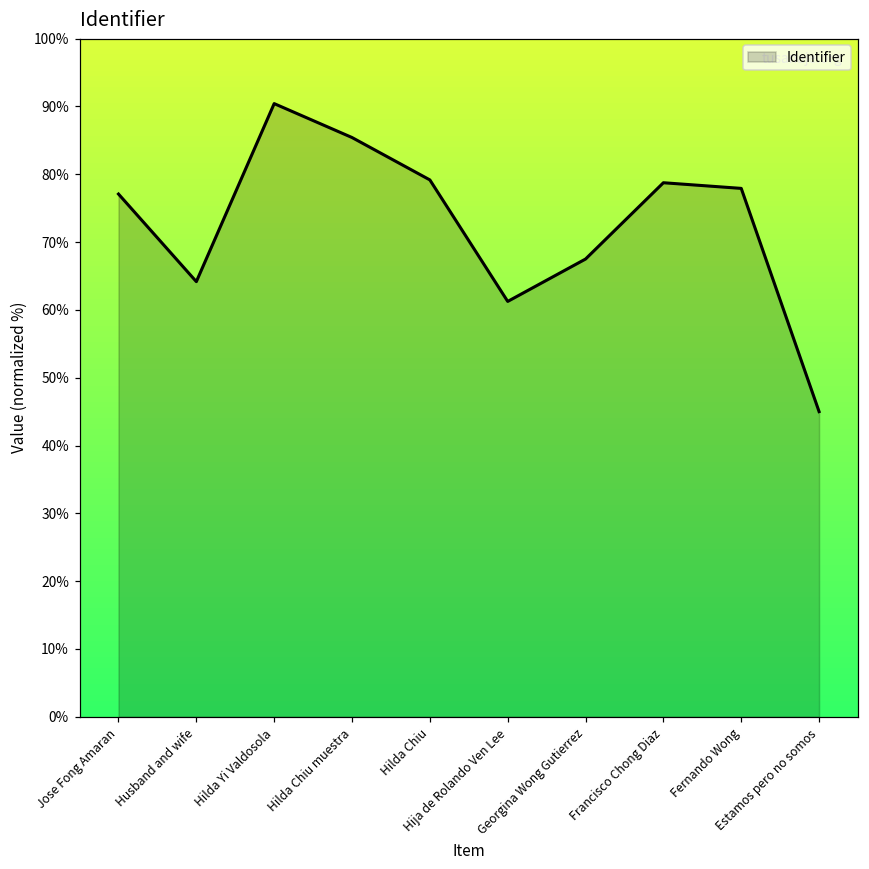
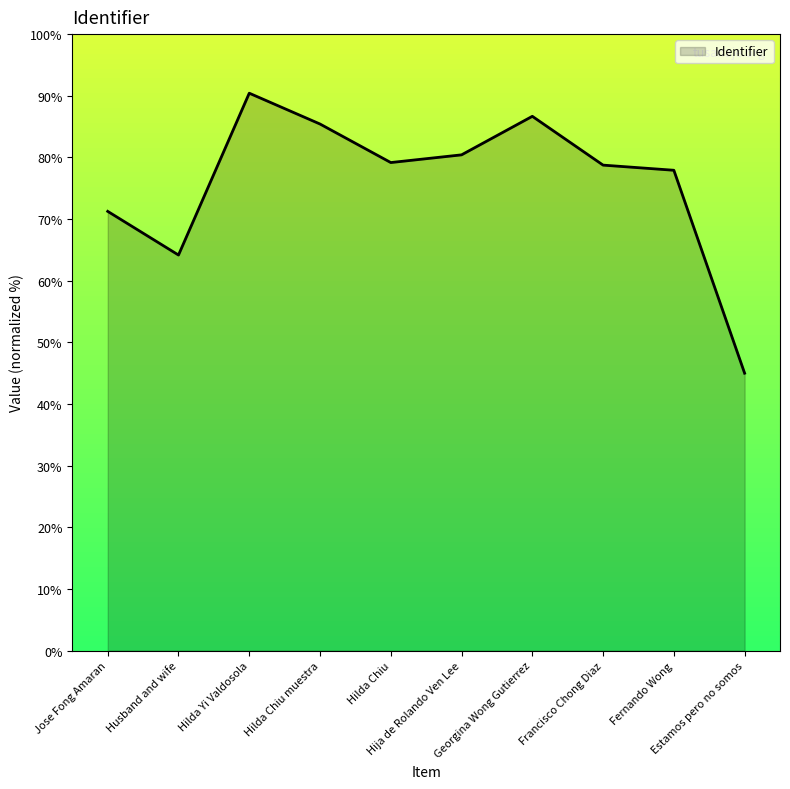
  {
-   "Jose Fong Amaran": "77%",
+   "Jose Fong Amaran": "71%",
    "Husband and wife": "64%",
    "Hilda Yi Valdosola": "90%",
    "Hilda Chiu muestra": "85%",
    "Hilda Chiu": "79%",
-   "Hija de Rolando Ven Lee": "61%",
-   "Georgina Wong Gutierrez": "68%",
+   "Hija de Rolando Ven Lee": "80%",
+   "Georgina Wong Gutierrez": "87%",
    "Francisco Chong Diaz": "79%",
    "Fernando Wong": "78%",
    "Estamos pero no somos": "45%"
  }
